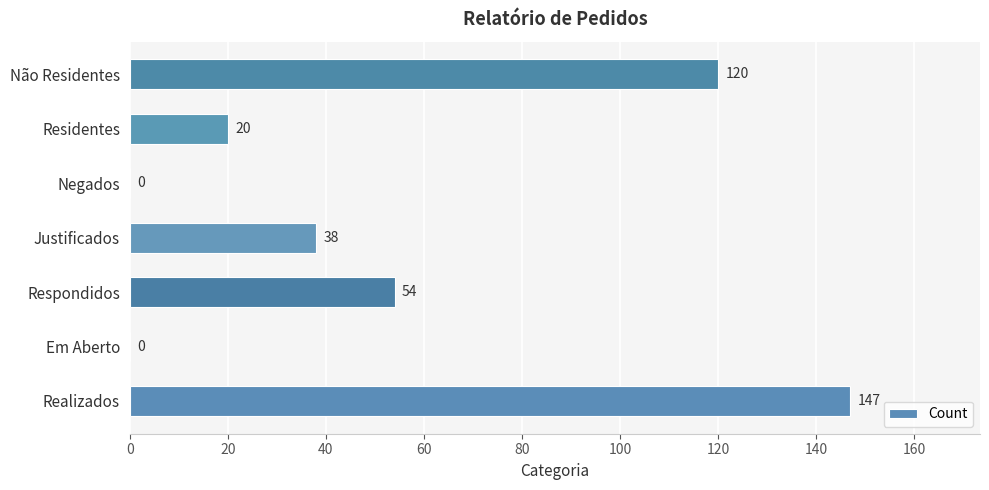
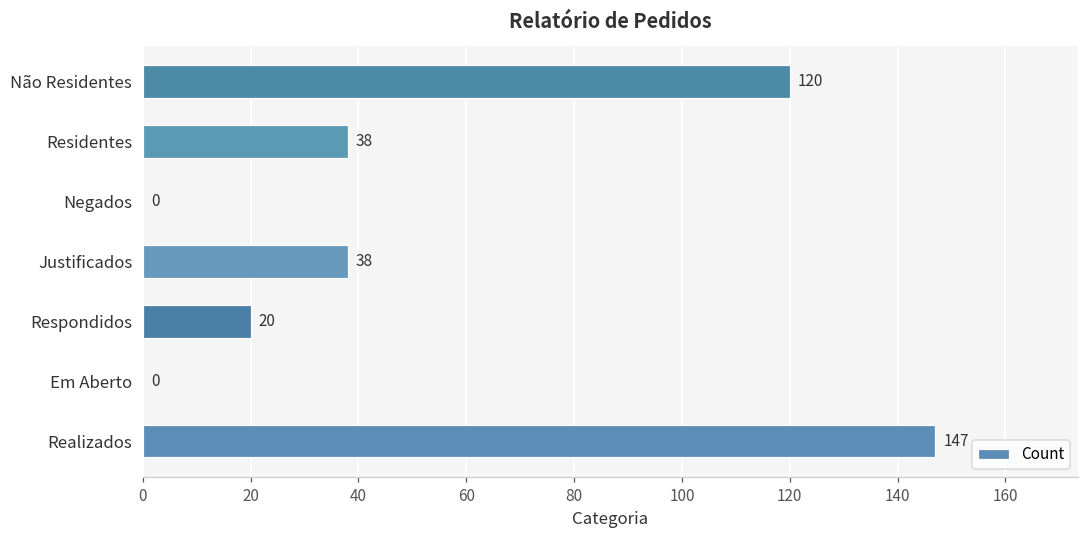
  {
    "Não Residentes": 120,
-   "Residentes": 20,
+   "Residentes": 38,
    "Negados": 0,
    "Justificados": 38,
-   "Respondidos": 54,
+   "Respondidos": 20,
    "Em Aberto": 0,
    "Realizados": 147
  }
